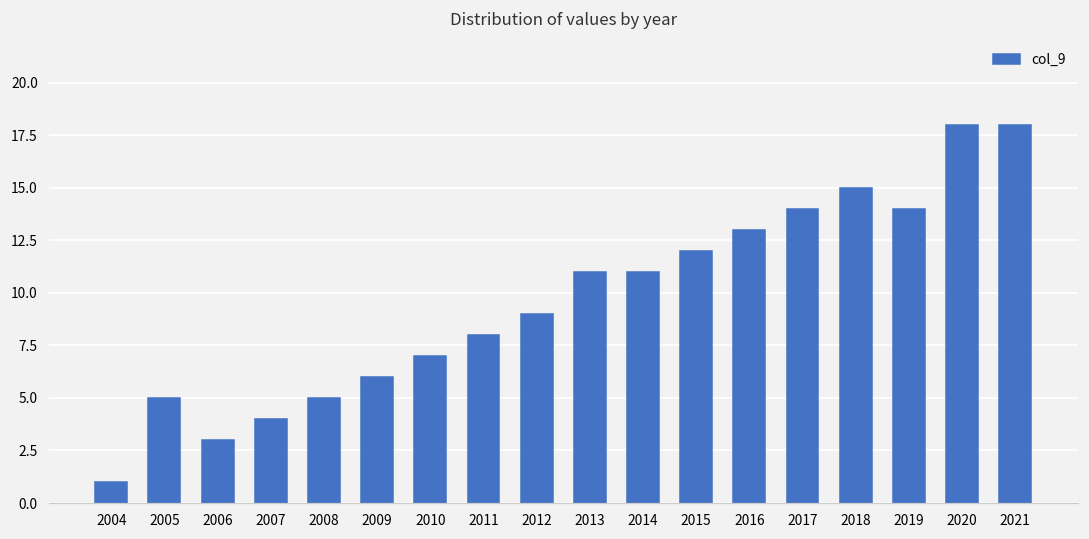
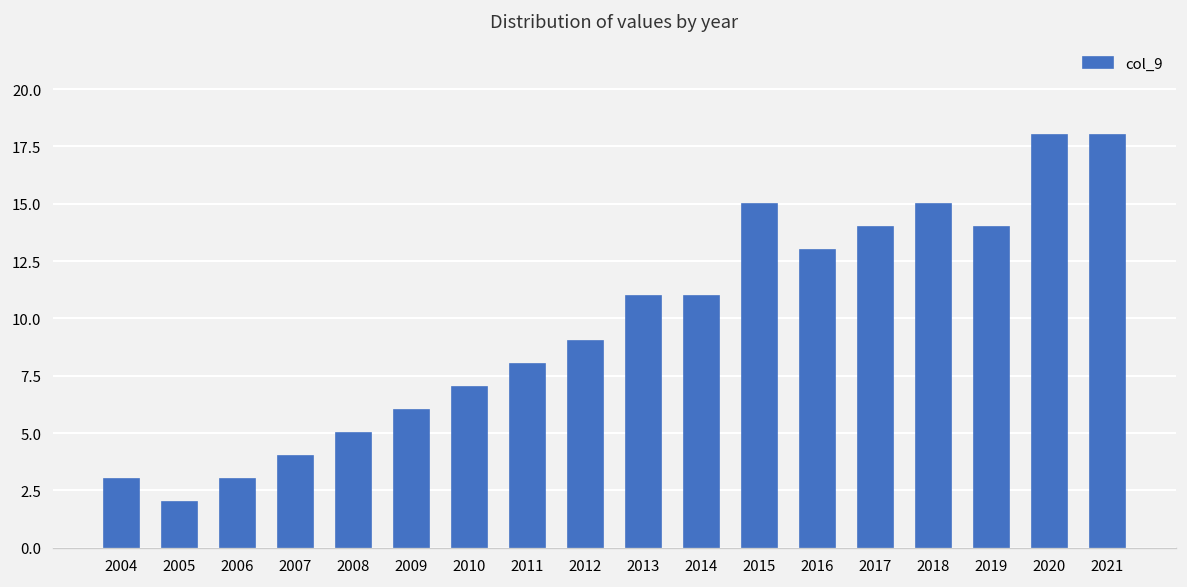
  {
-   "2004": 1,
-   "2005": 5,
+   "2004": 3,
+   "2005": 2,
    "2006": 3,
    "2007": 4,
    "2008": 5,
    "2009": 6,
    "2010": 7,
    "2011": 8,
    "2012": 9,
    "2013": 11,
    "2014": 11,
-   "2015": 12,
+   "2015": 15,
    "2016": 13,
    "2017": 14,
    "2018": 15,
    "2019": 14,
    "2020": 18,
    "2021": 18
  }
